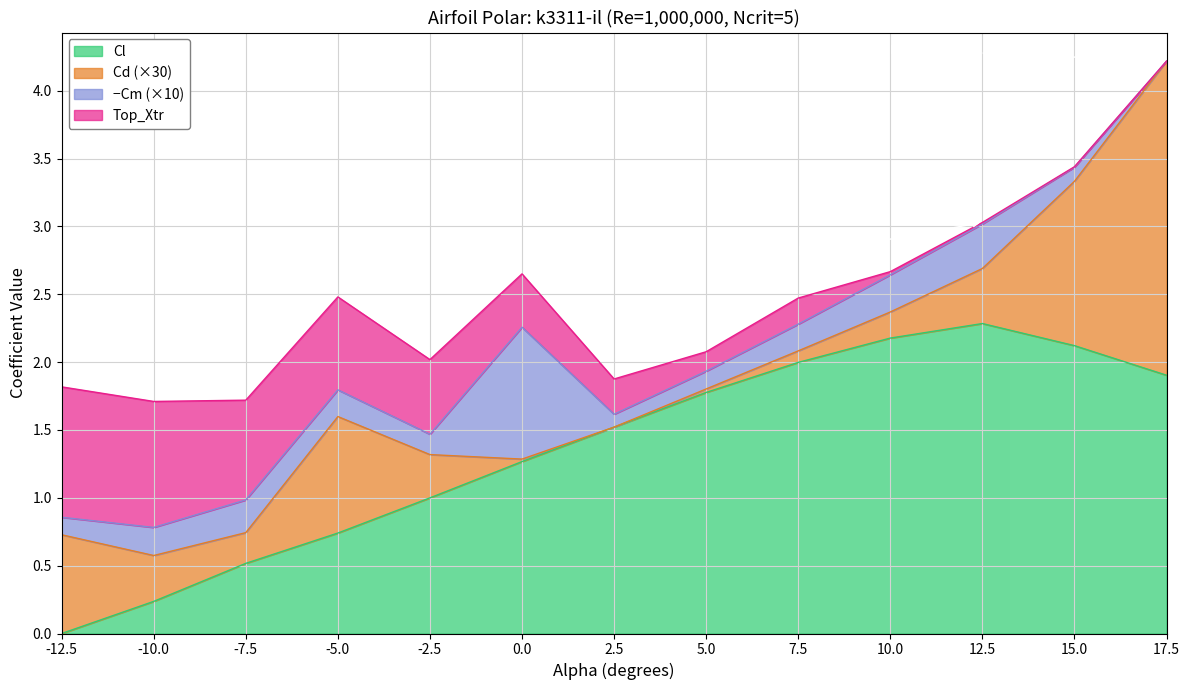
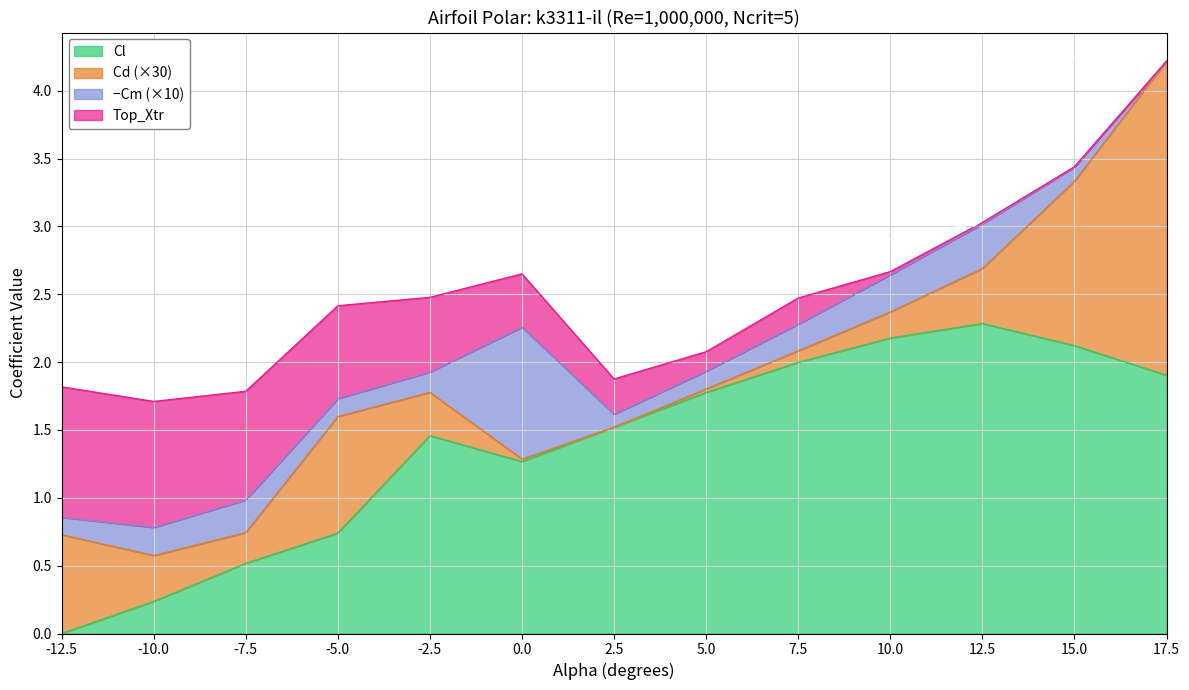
  {
    "Cl": {
      "-12.5": 0.00,
      "-10.0": 0.24,
      "-7.5": 0.52,
      "-5.0": 0.74,
-     "-2.5": 1.00,
+     "-2.5": 1.46,
      "5.0": 1.78,
      "7.5": 2.00,
      "10.0": 2.18,
      "12.5": 2.28,
      "15.0": 2.12,
      "17.5": 1.90
    },
    "Cd (×30)": {
      "-12.5": 0.73,
      "-10.0": 0.34,
      "-7.5": 0.23,
      "-5.0": 0.86,
      "-2.5": 0.32,
      "5.0": 0.03,
      "7.5": 0.08,
      "10.0": 0.19,
      "12.5": 0.41,
      "15.0": 1.21
    },
    "−Cm (×10)": {
      "-12.5": 0.13,
      "-10.0": 0.21,
      "-7.5": 0.24,
-     "-5.0": 0.20,
+     "-5.0": 0.13,
      "-2.5": 0.15,
      "0.0": 0.97,
      "2.5": 0.10,
      "5.0": 0.13,
      "7.5": 0.20,
      "10.0": 0.27
    },
    "Top_Xtr": {
      "-12.5": 0.96,
      "-10.0": 0.93,
-     "-7.5": 0.74,
+     "-7.5": 0.80,
      "-5.0": 0.68,
      "-2.5": 0.55,
      "0.0": 0.39,
      "2.5": 0.26,
      "5.0": 0.14,
      "7.5": 0.19,
      "10.0": 0.02
    }
  }
